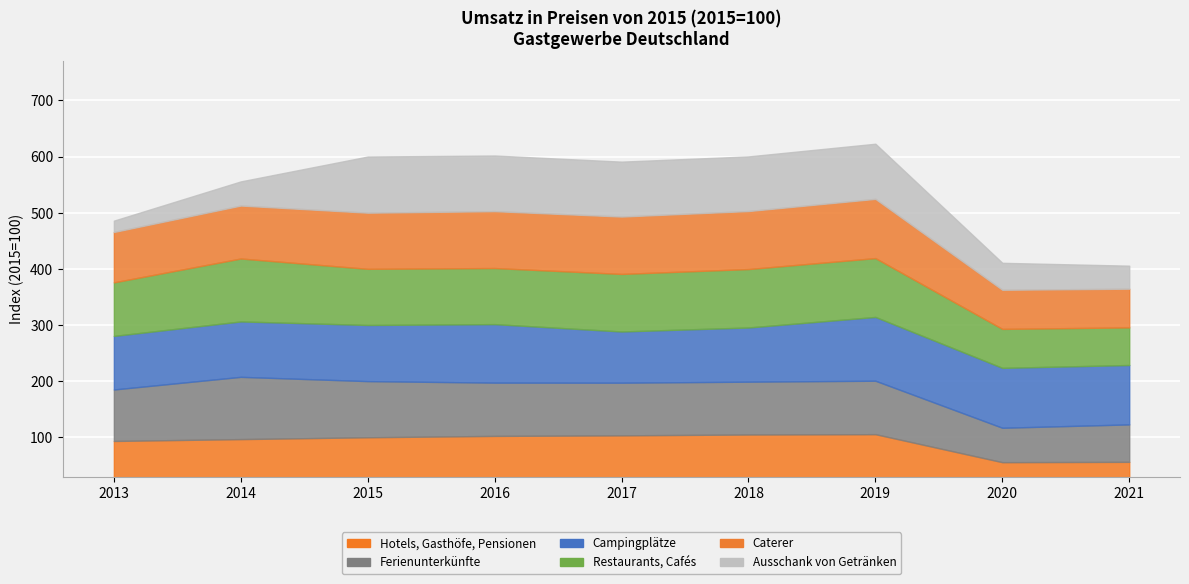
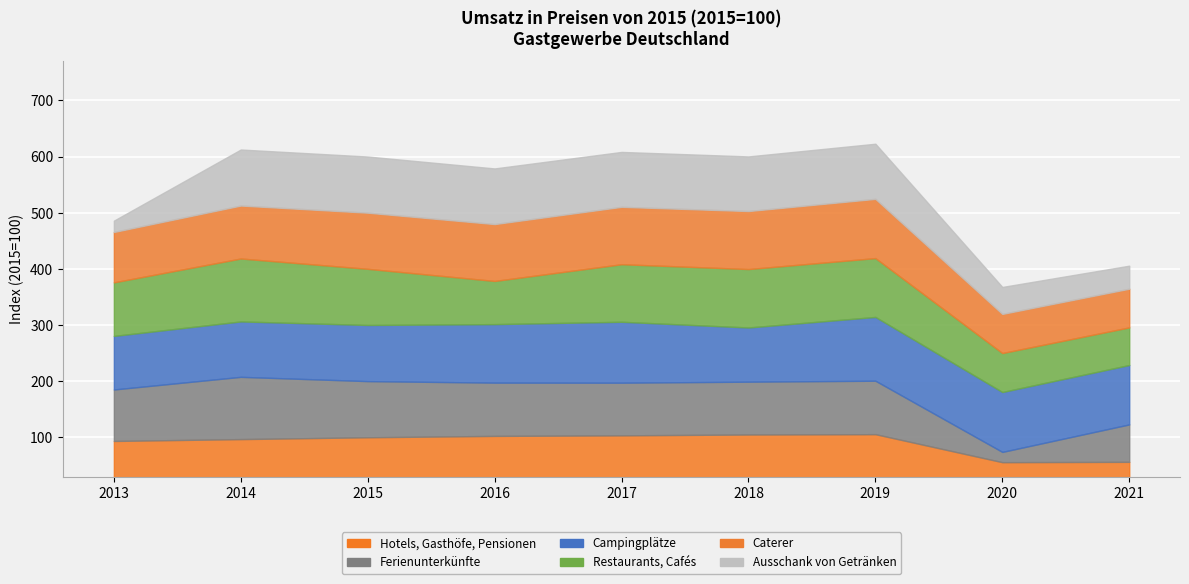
  {
    "Ferienunterkünfte": {
      "2013": 90,
      "2014": 110,
      "2015": 100,
      "2016": 90,
      "2017": 90,
      "2018": 90,
      "2019": 100,
-     "2020": 60,
+     "2020": 20,
      "2021": 70
    },
    "Campingplätze": {
      "2013": 100,
      "2014": 100,
      "2015": 100,
      "2016": 100,
-     "2017": 90,
+     "2017": 110,
      "2018": 100,
      "2019": 110,
      "2020": 110,
      "2021": 110
    },
    "Restaurants, Cafés": {
      "2013": 100,
      "2014": 110,
      "2015": 100,
-     "2016": 100,
+     "2016": 80,
      "2017": 100,
      "2018": 100,
      "2019": 100,
      "2020": 70,
      "2021": 70
    },
    "Ausschank von Getränken": {
      "2013": 20,
-     "2014": 40,
+     "2014": 100,
      "2015": 100,
      "2016": 100,
      "2017": 100,
      "2018": 100,
      "2019": 100,
      "2020": 50,
      "2021": 40
    }
  }
